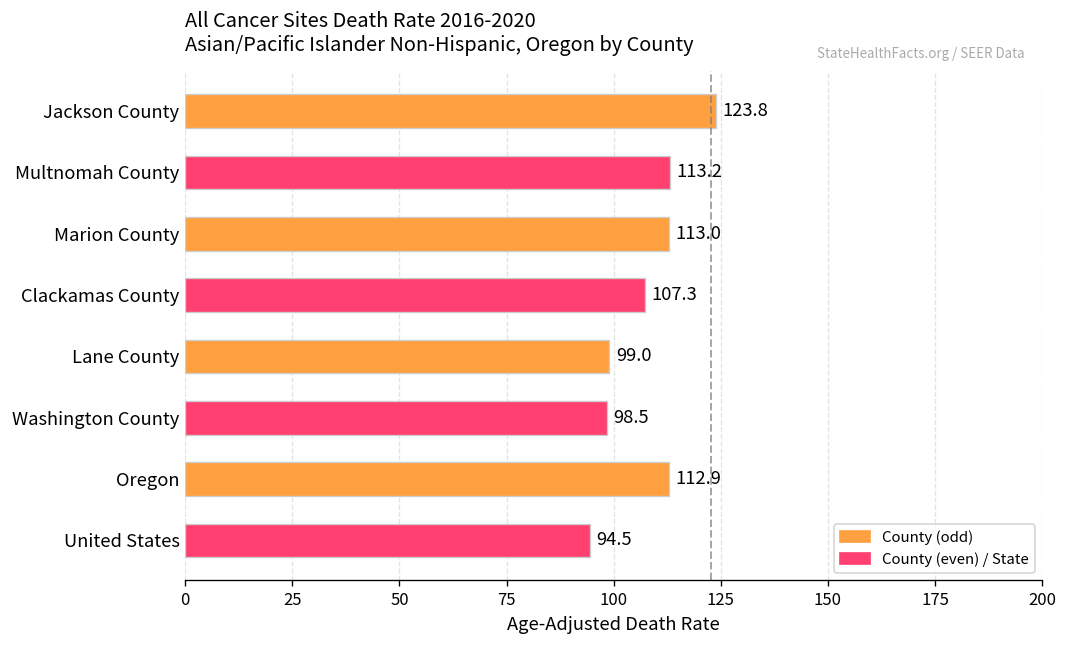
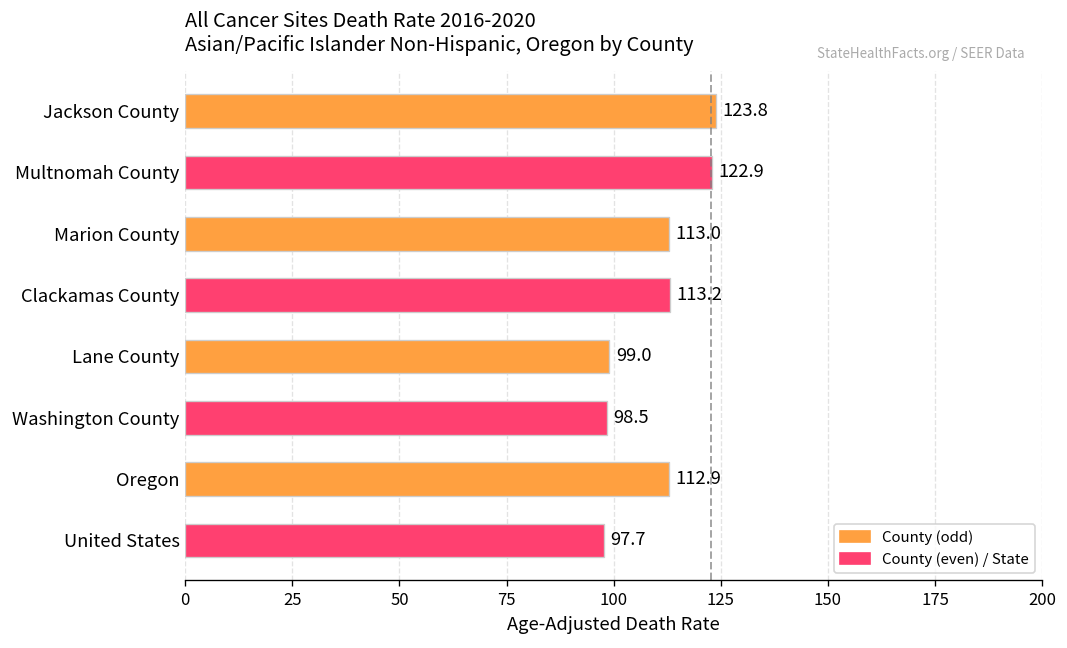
  {
    "Jackson County": 123.8,
-   "Multnomah County": 113.2,
+   "Multnomah County": 122.9,
    "Marion County": 113.0,
-   "Clackamas County": 107.3,
+   "Clackamas County": 113.2,
    "Lane County": 99.0,
    "Washington County": 98.5,
    "Oregon": 112.9,
-   "United States": 94.5
+   "United States": 97.7
  }
